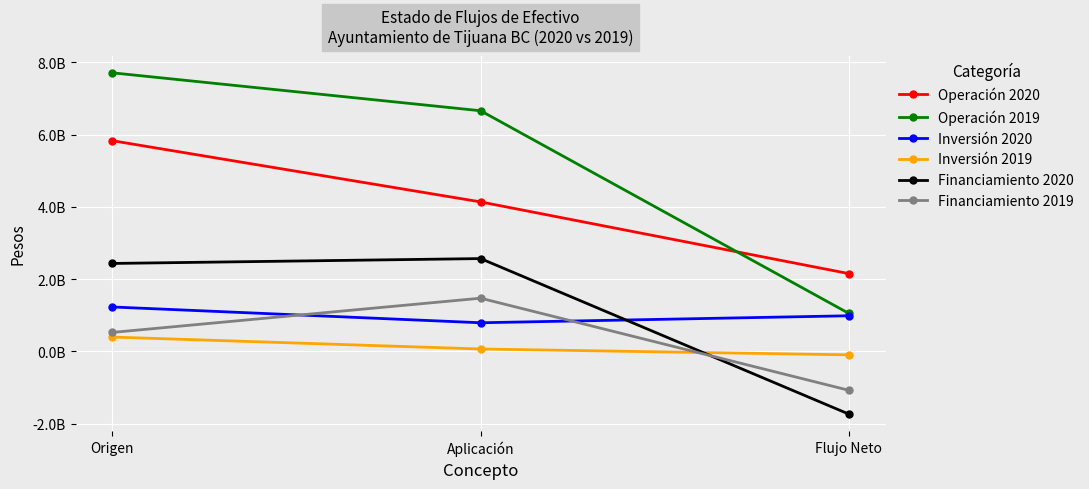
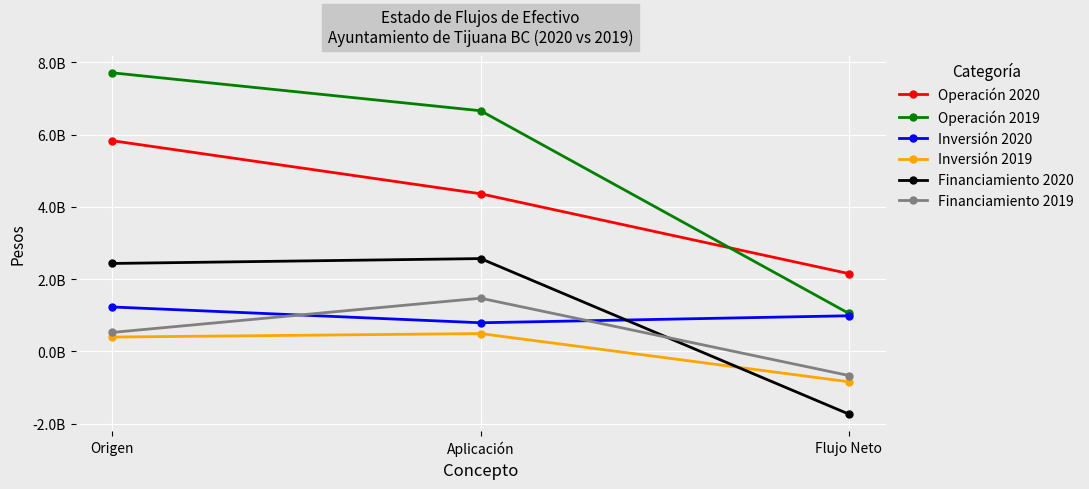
  {
    "Operación 2020": {
      "Origen": 5800000000,
-     "Aplicación": 4100000000,
+     "Aplicación": 4400000000,
      "Flujo Neto": 2200000000
    },
    "Operación 2019": {
      "Origen": 7700000000,
      "Aplicación": 6700000000
    },
    "Inversión 2020": {
      "Origen": 1200000000,
      "Aplicación": 800000000
    },
    "Inversión 2019": {
      "Origen": 400000000,
-     "Aplicación": 100000000,
-     "Flujo Neto": -100000000
+     "Aplicación": 500000000,
+     "Flujo Neto": -800000000
    },
    "Financiamiento 2020": {
      "Origen": 2400000000,
      "Aplicación": 2600000000,
      "Flujo Neto": -1700000000
    },
    "Financiamiento 2019": {
      "Origen": 500000000,
      "Aplicación": 1500000000,
-     "Flujo Neto": -1100000000
+     "Flujo Neto": -700000000
    }
  }
